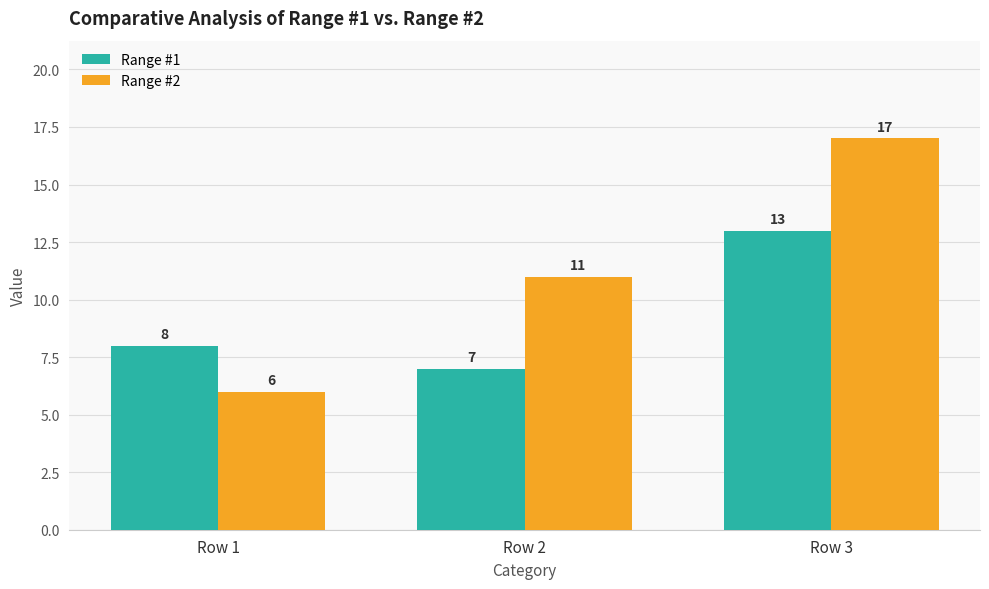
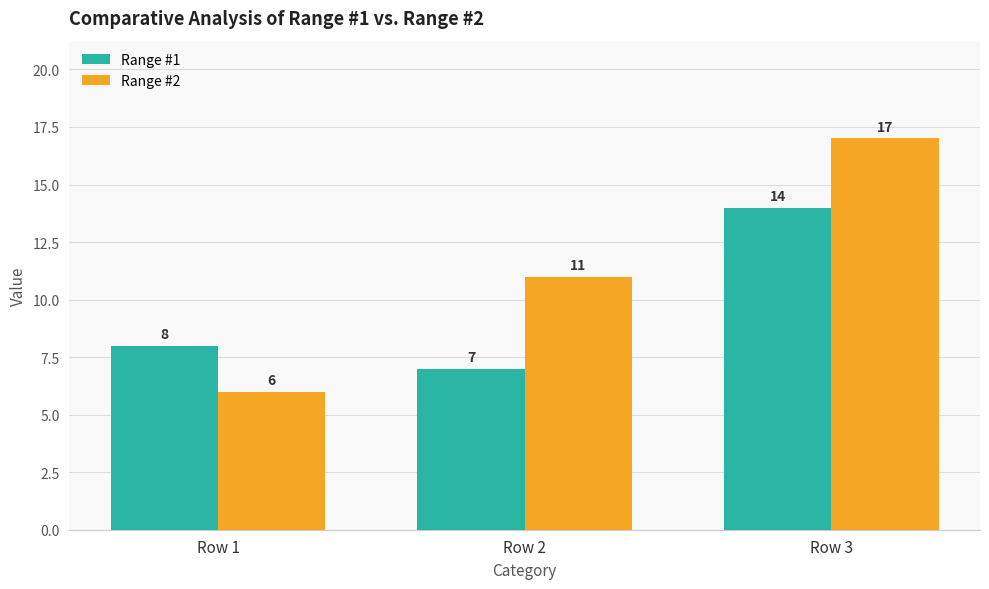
  {
    "Range #1": {
      "Row 1": 8,
      "Row 2": 7,
-     "Row 3": 13
+     "Row 3": 14
    },
    "Range #2": {
      "Row 1": 6,
      "Row 2": 11,
      "Row 3": 17
    }
  }
